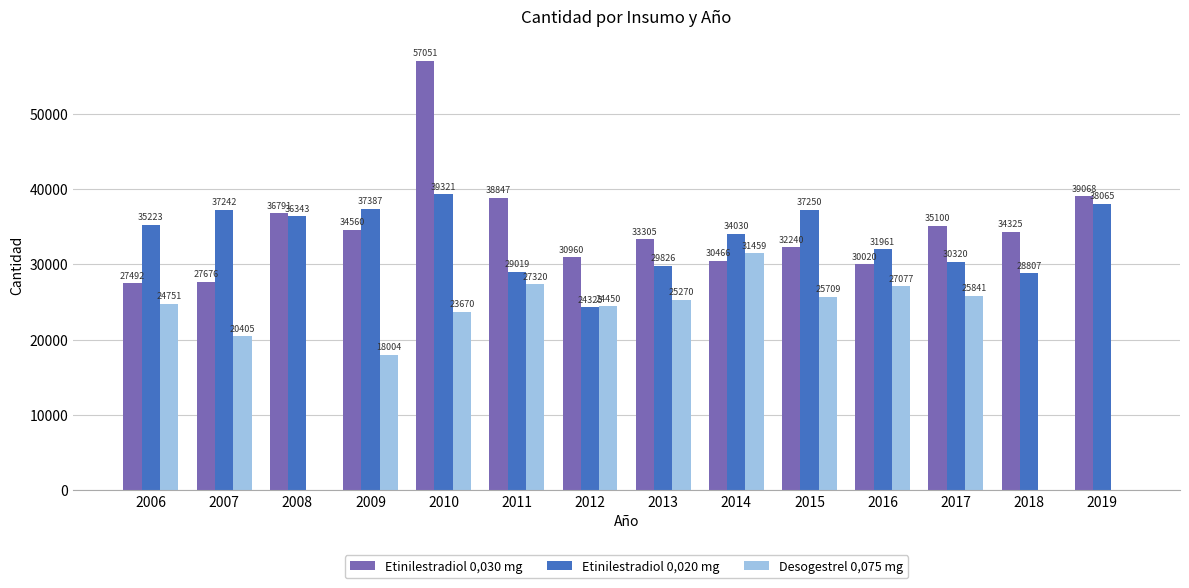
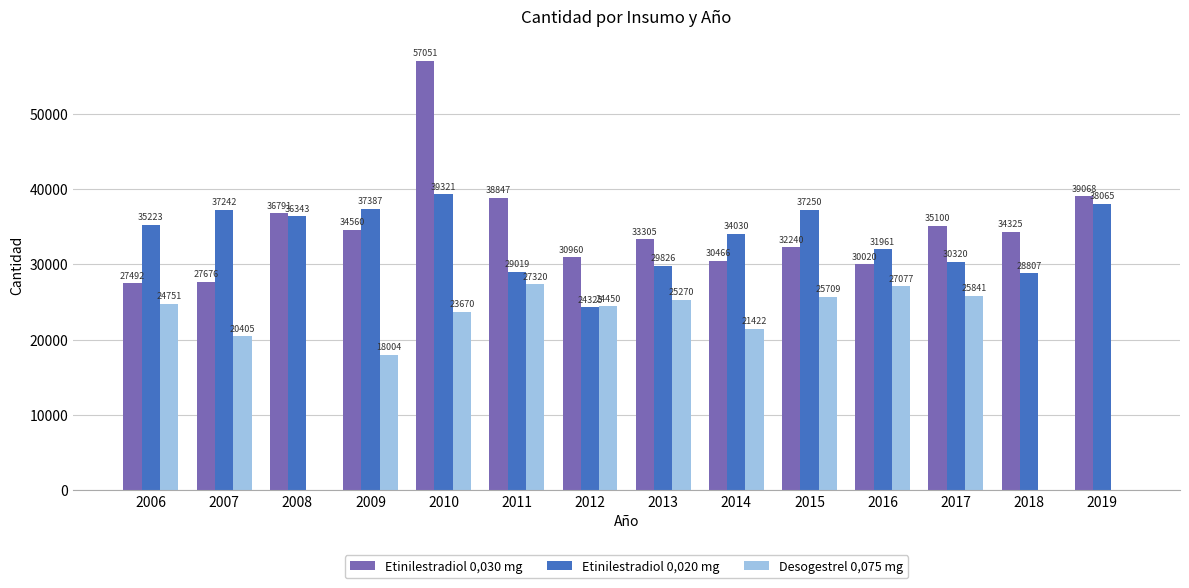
  {
    "Desogestrel 0,075 mg": {
      "2006": 24751,
      "2007": 20405,
      "2009": 18004,
      "2010": 23670,
      "2011": 27320,
      "2013": 25270,
-     "2014": 31459,
+     "2014": 21422,
      "2015": 25709,
      "2016": 27077,
      "2017": 25841
    }
  }
